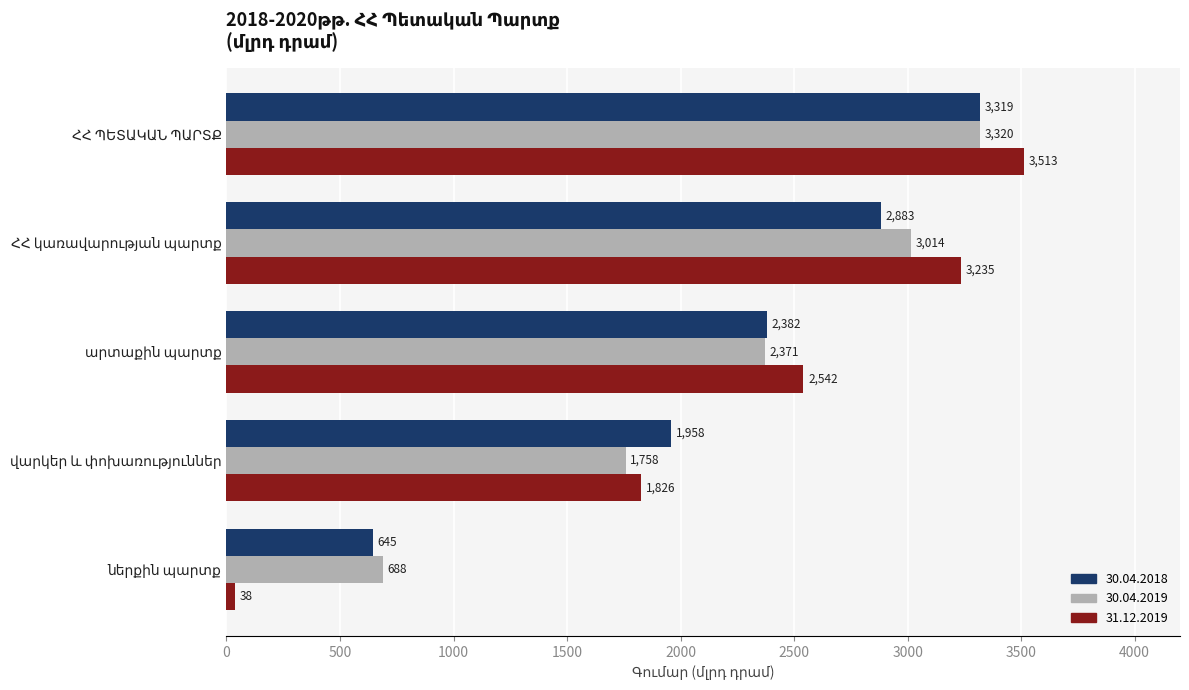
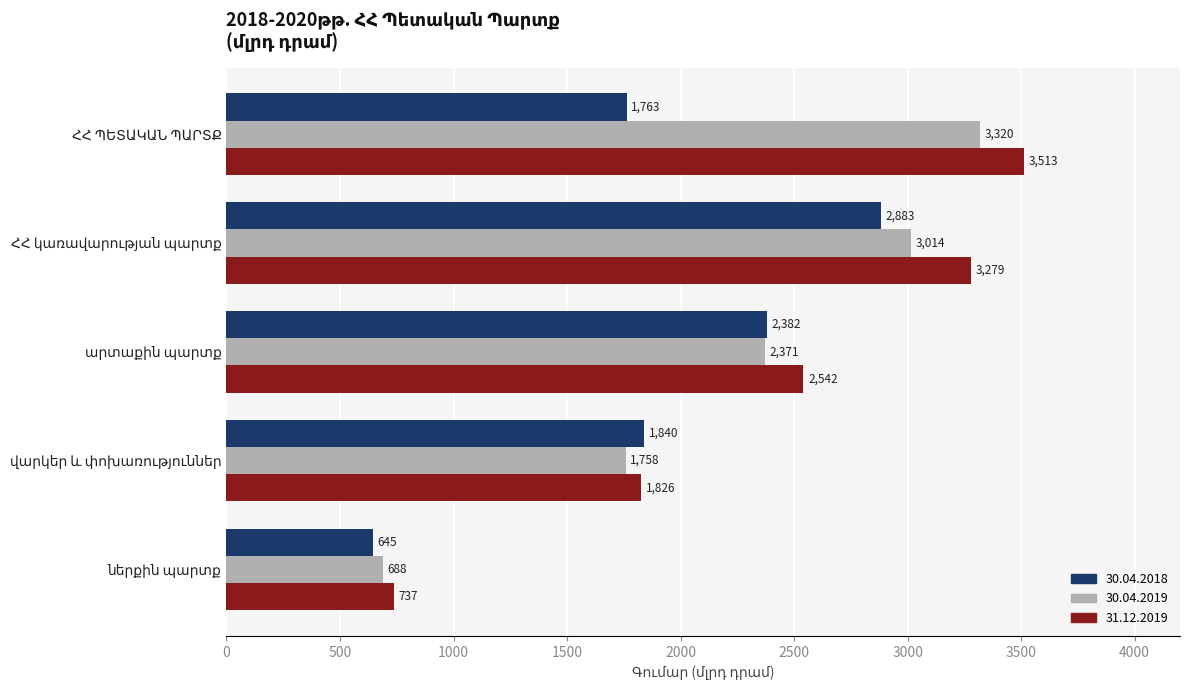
  {
    "30.04.2018": {
-     "ՀՀ ՊԵՏԱԿԱՆ ՊԱՐՏՔ": "3,319",
+     "ՀՀ ՊԵՏԱԿԱՆ ՊԱՐՏՔ": "1,763",
      "ՀՀ կառավարության պարտք": "2,883",
      "արտաքին պարտք": "2,382",
-     "վարկեր և փոխառություններ": "1,958",
+     "վարկեր և փոխառություններ": "1,840",
      "ներքին պարտք": "645"
    },
    "30.04.2019": {
      "ՀՀ ՊԵՏԱԿԱՆ ՊԱՐՏՔ": "3,320",
      "ՀՀ կառավարության պարտք": "3,014",
      "արտաքին պարտք": "2,371",
      "վարկեր և փոխառություններ": "1,758",
      "ներքին պարտք": "688"
    },
    "31.12.2019": {
      "ՀՀ ՊԵՏԱԿԱՆ ՊԱՐՏՔ": "3,513",
-     "ՀՀ կառավարության պարտք": "3,235",
+     "ՀՀ կառավարության պարտք": "3,279",
      "արտաքին պարտք": "2,542",
      "վարկեր և փոխառություններ": "1,826",
-     "ներքին պարտք": "38"
+     "ներքին պարտք": "737"
    }
  }
